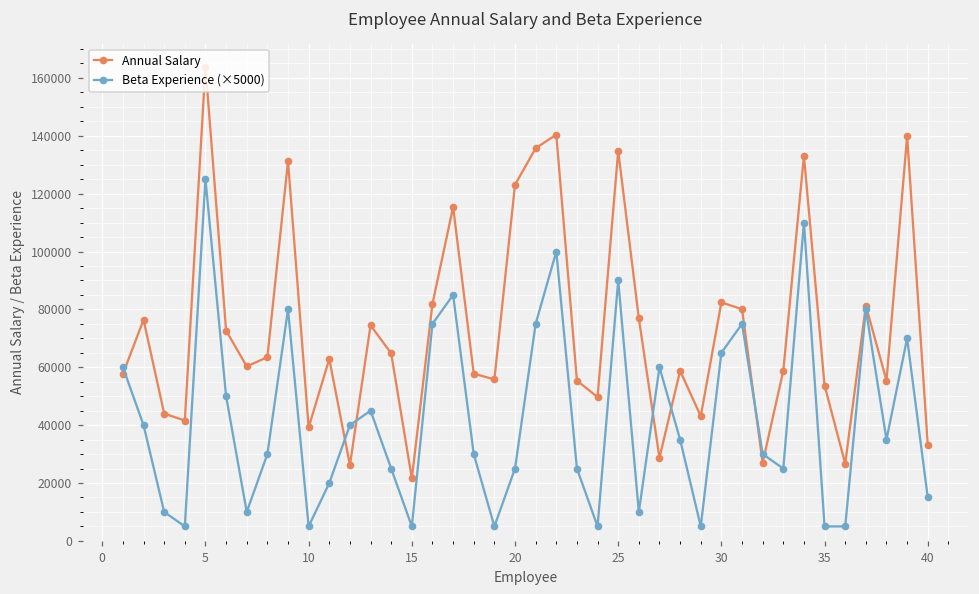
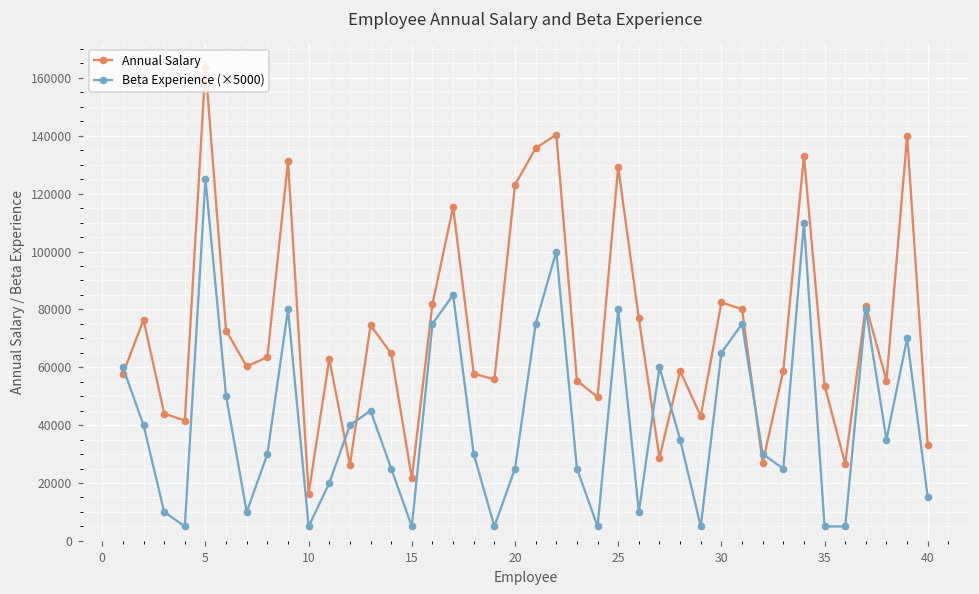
  {
    "Annual Salary": {
-     "10": 39000,
+     "10": 16000,
      "15": 22000,
      "20": 123000,
-     "25": 135000,
+     "25": 129000,
      "30": 82000,
      "35": 54000,
      "40": 33000
    },
    "Beta Experience (×5000)": {
      "5": 125000,
      "10": 5000,
      "15": 5000,
      "20": 25000,
-     "25": 90000,
+     "25": 80000,
      "30": 65000,
      "35": 5000,
      "40": 15000
    }
  }
